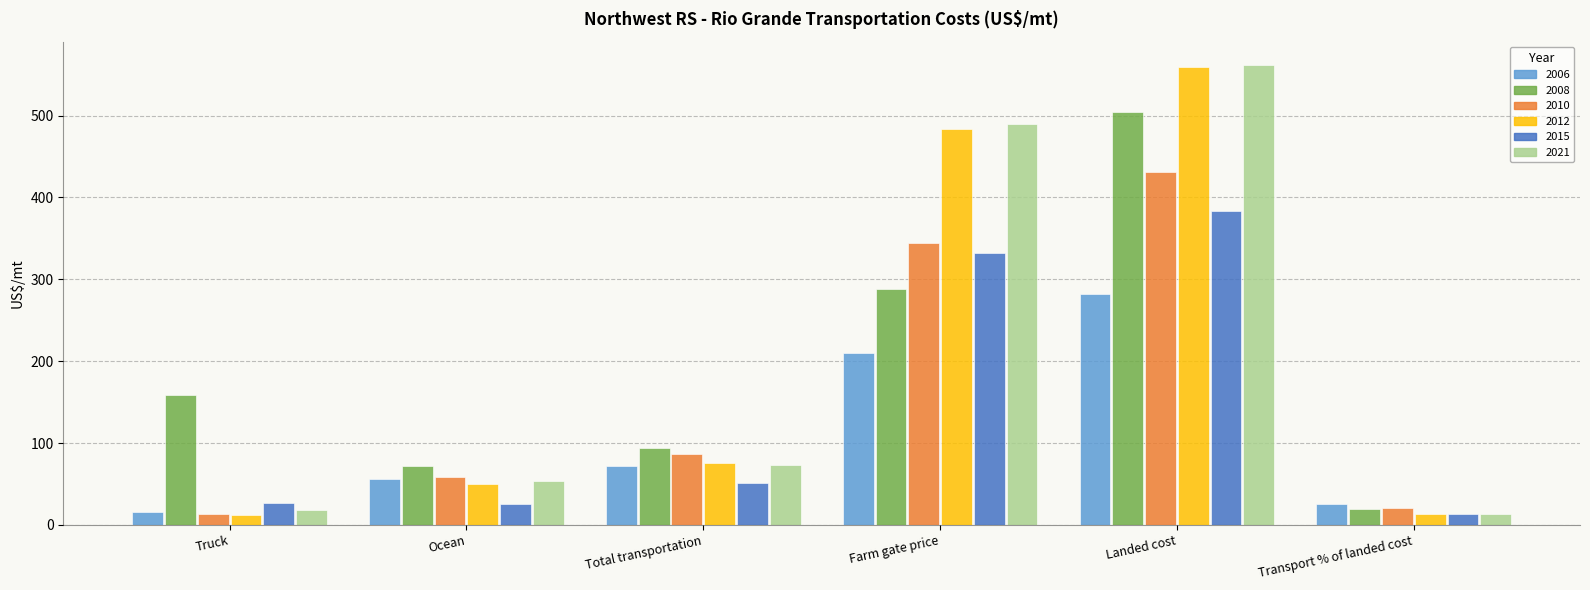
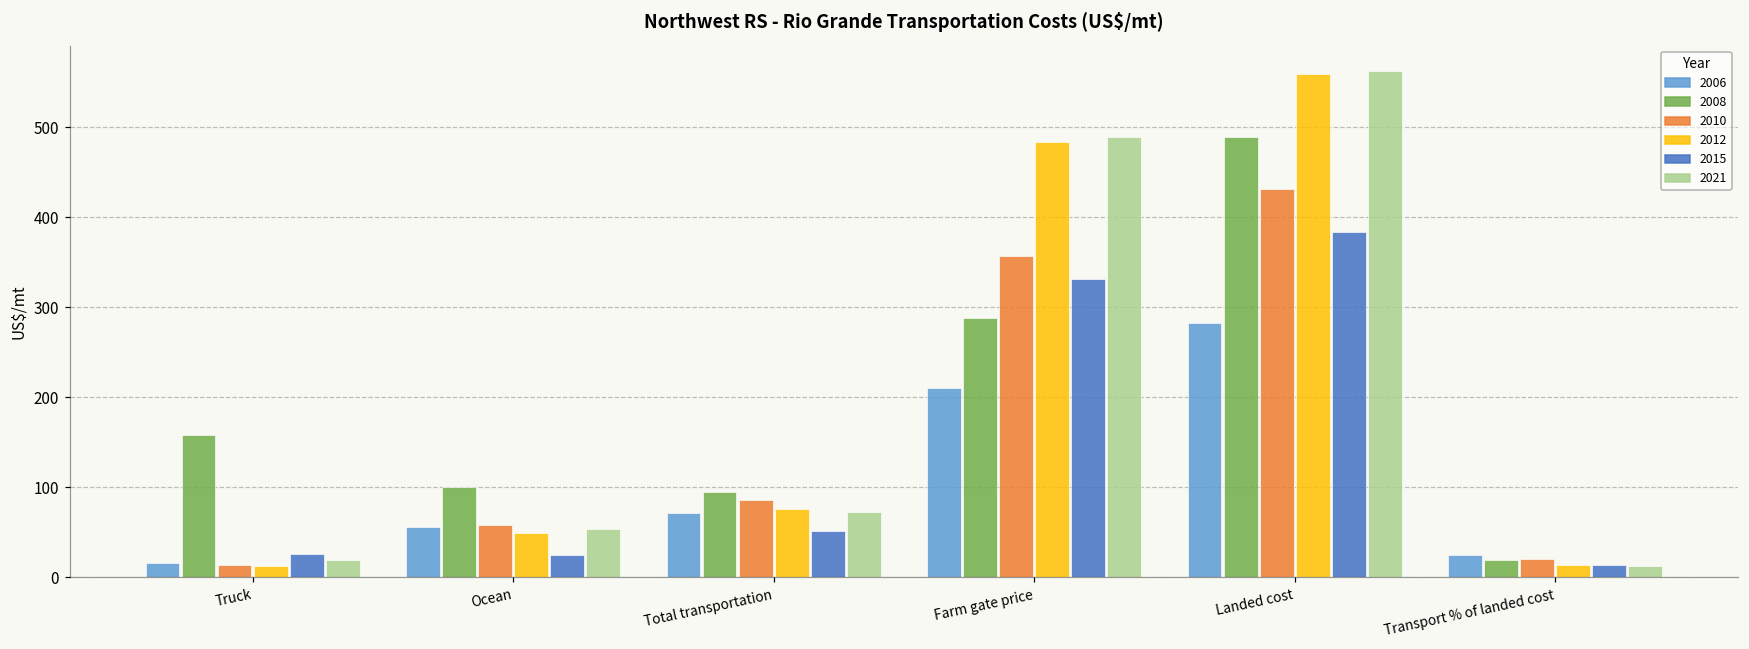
  {
    "2008": {
      "Truck": 160,
-     "Ocean": 70,
+     "Ocean": 100,
      "Total transportation": 90,
      "Farm gate price": 290,
-     "Landed cost": 500,
+     "Landed cost": 490,
      "Transport % of landed cost": 20
    },
    "2010": {
      "Truck": 10,
      "Ocean": 60,
      "Total transportation": 90,
-     "Farm gate price": 340,
+     "Farm gate price": 360,
      "Landed cost": 430,
      "Transport % of landed cost": 20
    },
    "2012": {
      "Truck": 10,
      "Ocean": 50,
      "Total transportation": 80,
      "Farm gate price": 480,
      "Landed cost": 560,
      "Transport % of landed cost": 10
    },
    "2021": {
      "Truck": 20,
      "Ocean": 50,
      "Total transportation": 70,
      "Farm gate price": 490,
      "Landed cost": 560,
      "Transport % of landed cost": 10
    }
  }
